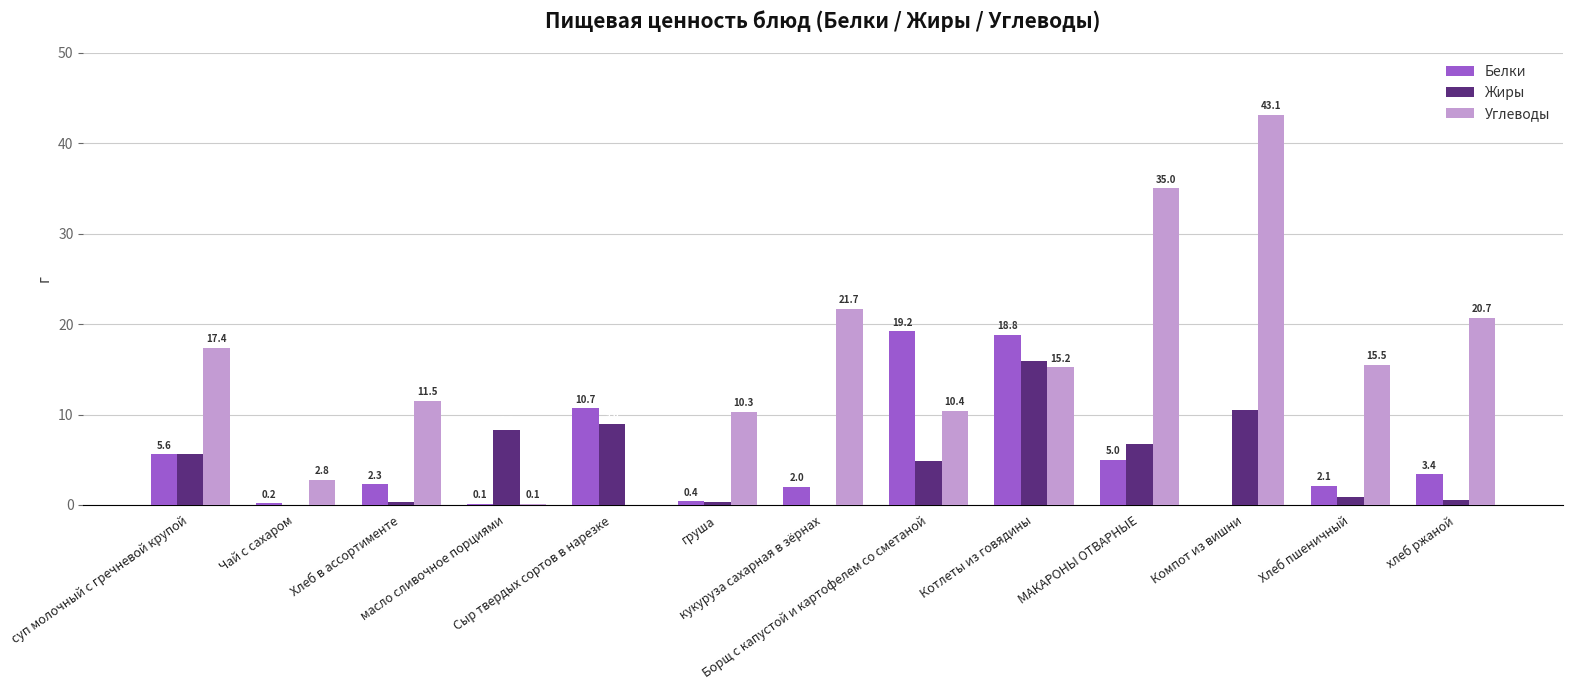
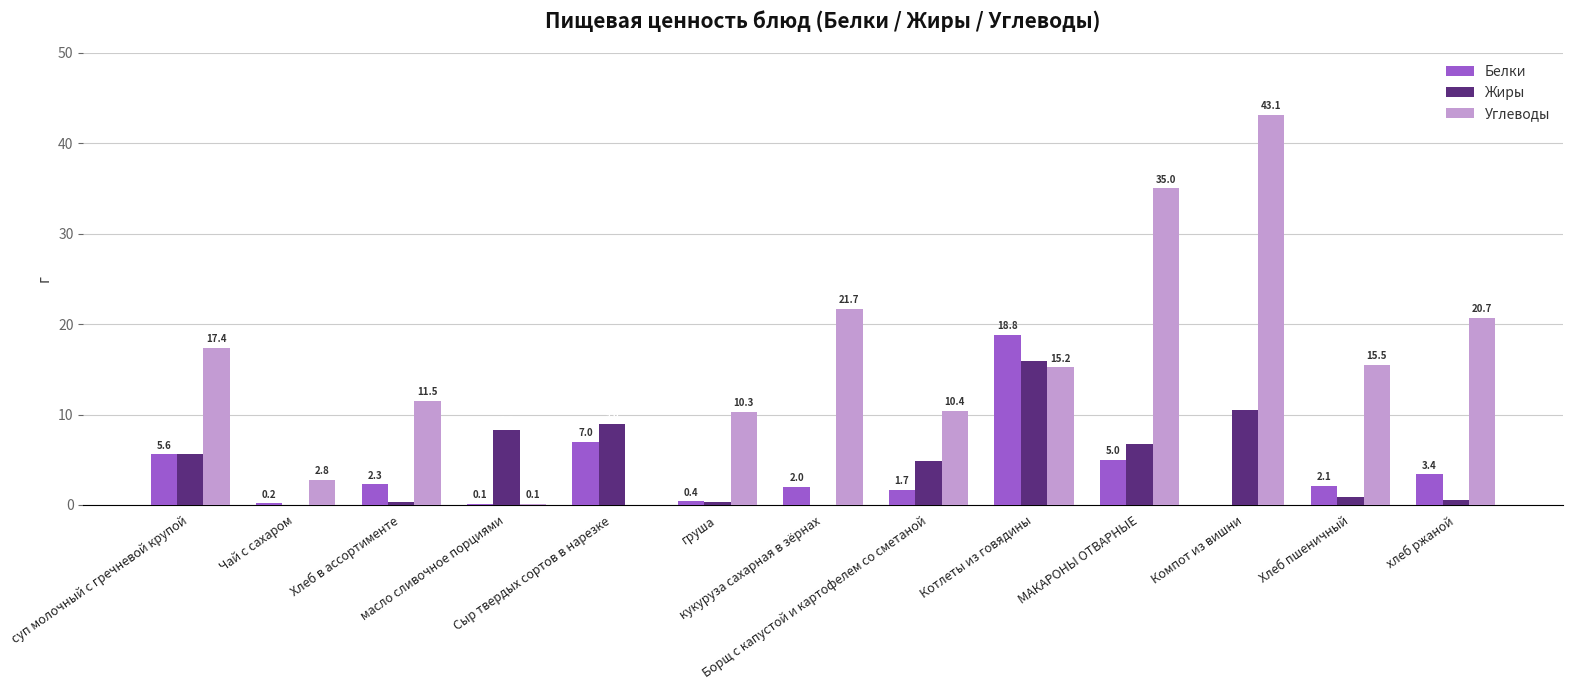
  {
    "Белки": {
      "суп молочный с гречневой крупой": 5.6,
      "Чай с сахаром": 0.2,
      "Хлеб в ассортименте": 2.3,
      "масло сливочное порциями": 0.1,
-     "Сыр твердых сортов в нарезке": 10.7,
+     "Сыр твердых сортов в нарезке": 7.0,
      "груша": 0.4,
      "кукуруза сахарная в зёрнах": 2.0,
-     "Борщ с капустой и картофелем со сметаной": 19.2,
+     "Борщ с капустой и картофелем со сметаной": 1.7,
      "Котлеты из говядины": 18.8,
      "МАКАРОНЫ ОТВАРНЫЕ": 5.0,
      "Хлеб пшеничный": 2.1,
      "хлеб ржаной": 3.4
    },
    "Жиры": {
      "Чай с сахаром": 0,
      "Хлеб в ассортименте": 0,
      "масло сливочное порциями": 8,
      "Сыр твердых сортов в нарезке": 9,
      "груша": 0,
      "кукуруза сахарная в зёрнах": 0,
      "Борщ с капустой и картофелем со сметаной": 5,
      "Котлеты из говядины": 16,
      "МАКАРОНЫ ОТВАРНЫЕ": 7,
      "Компот из вишни": 11,
      "Хлеб пшеничный": 1,
      "хлеб ржаной": 1
    },
    "Углеводы": {
      "суп молочный с гречневой крупой": 17.4,
      "Чай с сахаром": 2.8,
      "Хлеб в ассортименте": 11.5,
      "масло сливочное порциями": 0.1,
      "груша": 10.3,
      "кукуруза сахарная в зёрнах": 21.7,
      "Борщ с капустой и картофелем со сметаной": 10.4,
      "Котлеты из говядины": 15.2,
      "МАКАРОНЫ ОТВАРНЫЕ": 35.0,
      "Компот из вишни": 43.1,
      "Хлеб пшеничный": 15.5,
      "хлеб ржаной": 20.7
    }
  }
